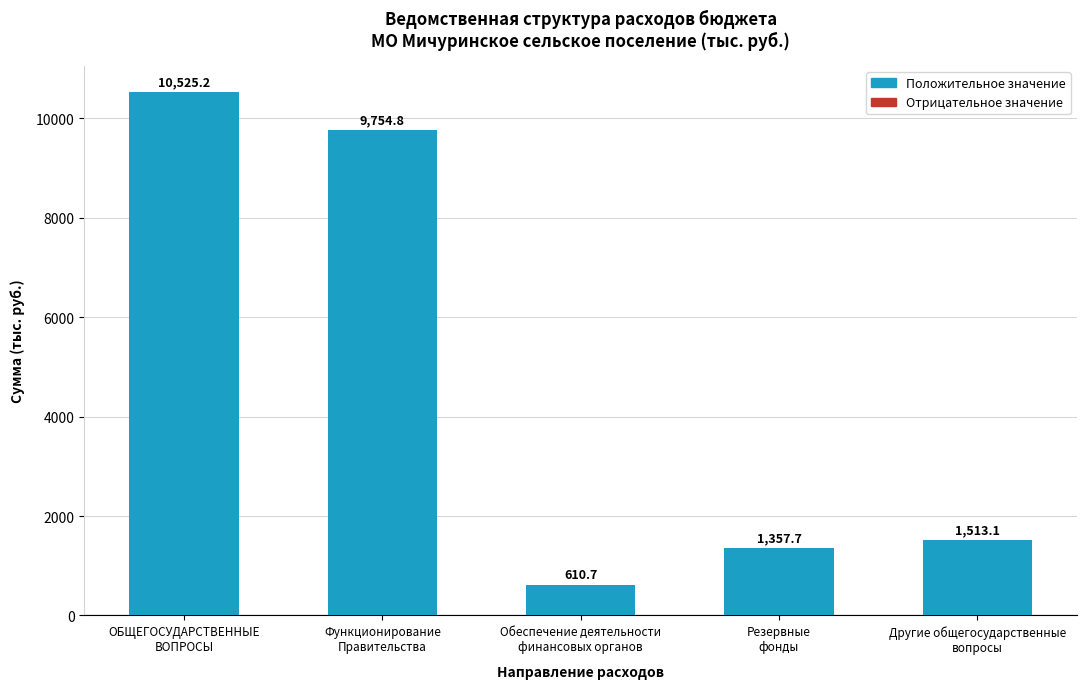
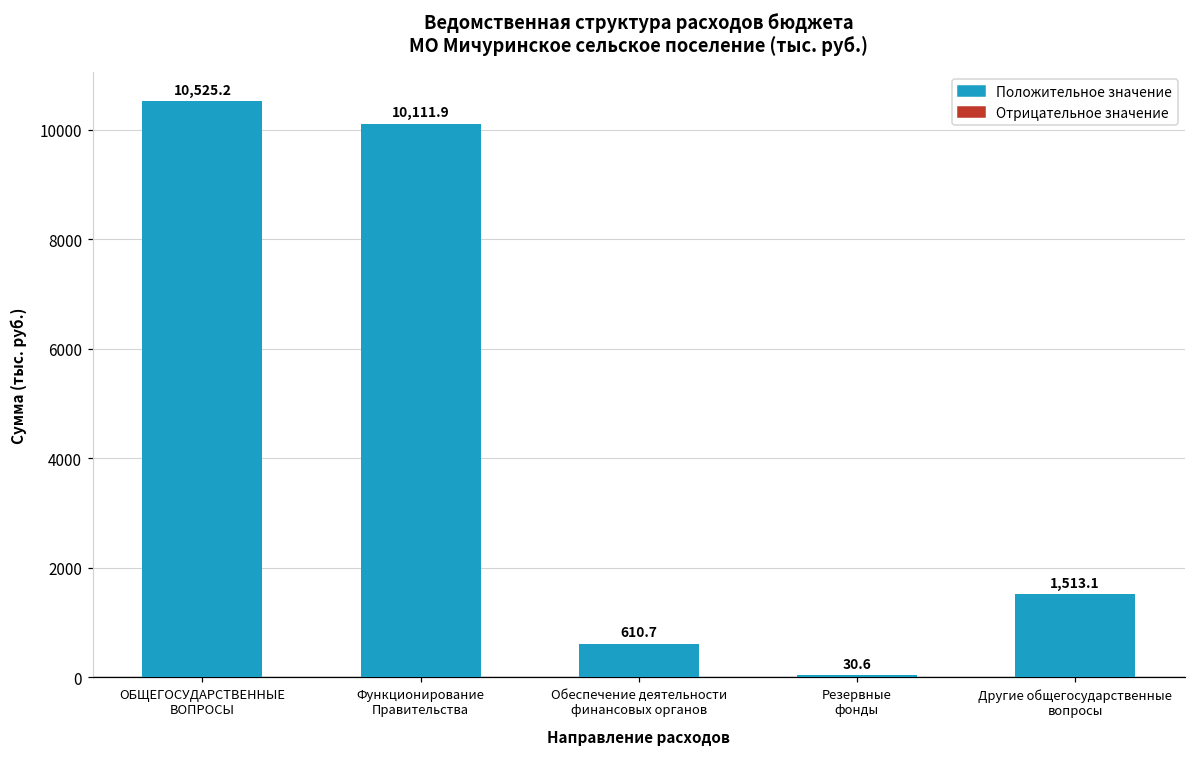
  {
    "ОБЩЕГОСУДАРСТВЕННЫЕ ВОПРОСЫ": "10,525.2",
-   "Функционирование Правительства": "9,754.8",
+   "Функционирование Правительства": "10,111.9",
    "Обеспечение деятельности финансовых органов": "610.7",
-   "Резервные фонды": "1,357.7",
+   "Резервные фонды": "30.6",
    "Другие общегосударственные вопросы": "1,513.1"
  }
